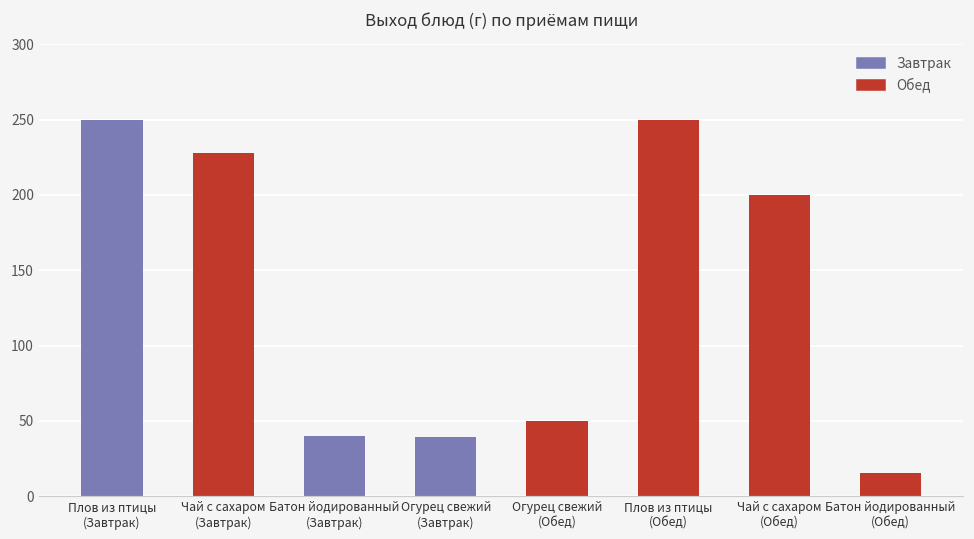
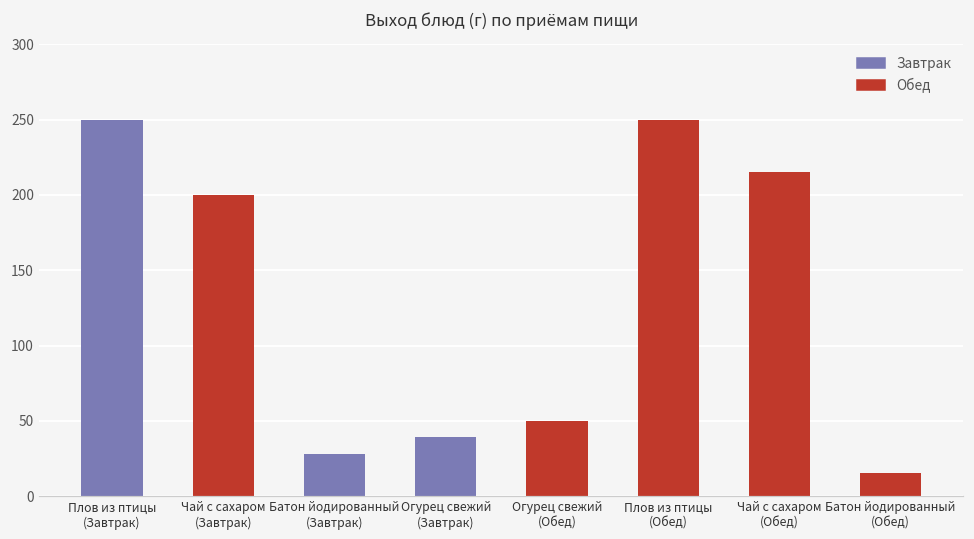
  {
    "Плов из птицы (Завтрак)": 250,
-   "Чай с сахаром (Завтрак)": 228,
-   "Батон йодированный (Завтрак)": 40,
+   "Чай с сахаром (Завтрак)": 200,
+   "Батон йодированный (Завтрак)": 28,
    "Огурец свежий (Завтрак)": 39,
    "Огурец свежий (Обед)": 50,
    "Плов из птицы (Обед)": 250,
-   "Чай с сахаром (Обед)": 200,
+   "Чай с сахаром (Обед)": 215,
    "Батон йодированный (Обед)": 15
  }
